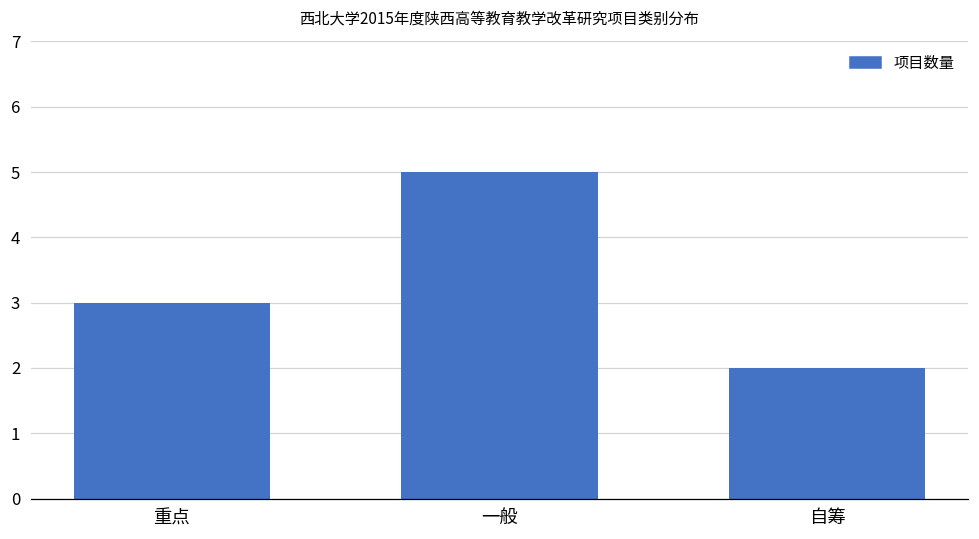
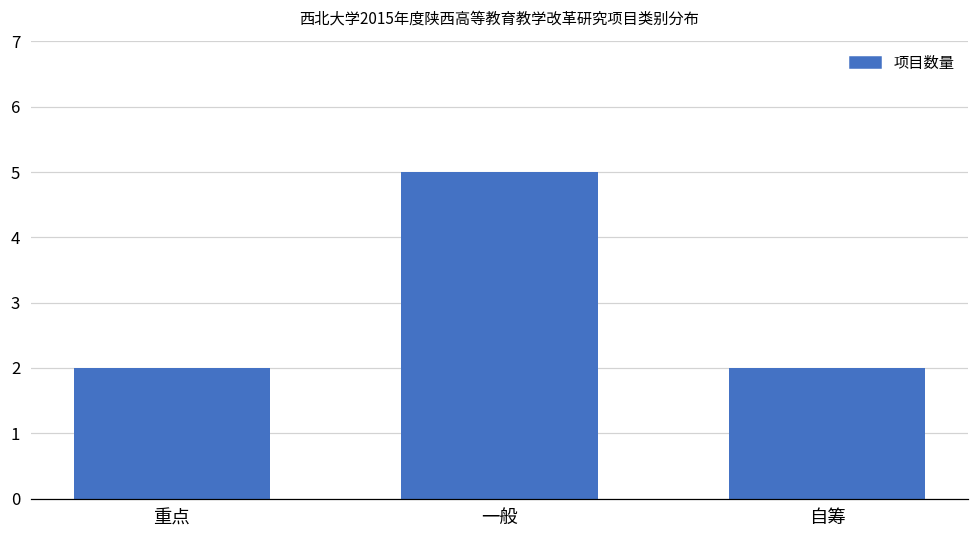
  {
-   "重点": 3,
+   "重点": 2,
    "一般": 5,
    "自筹": 2
  }
